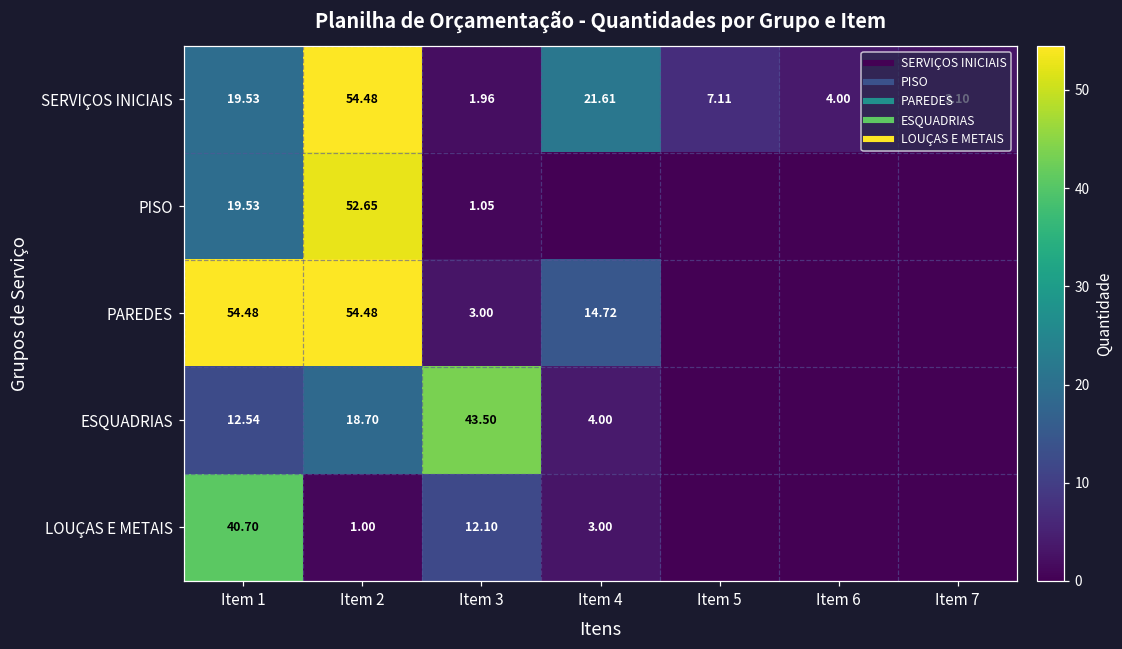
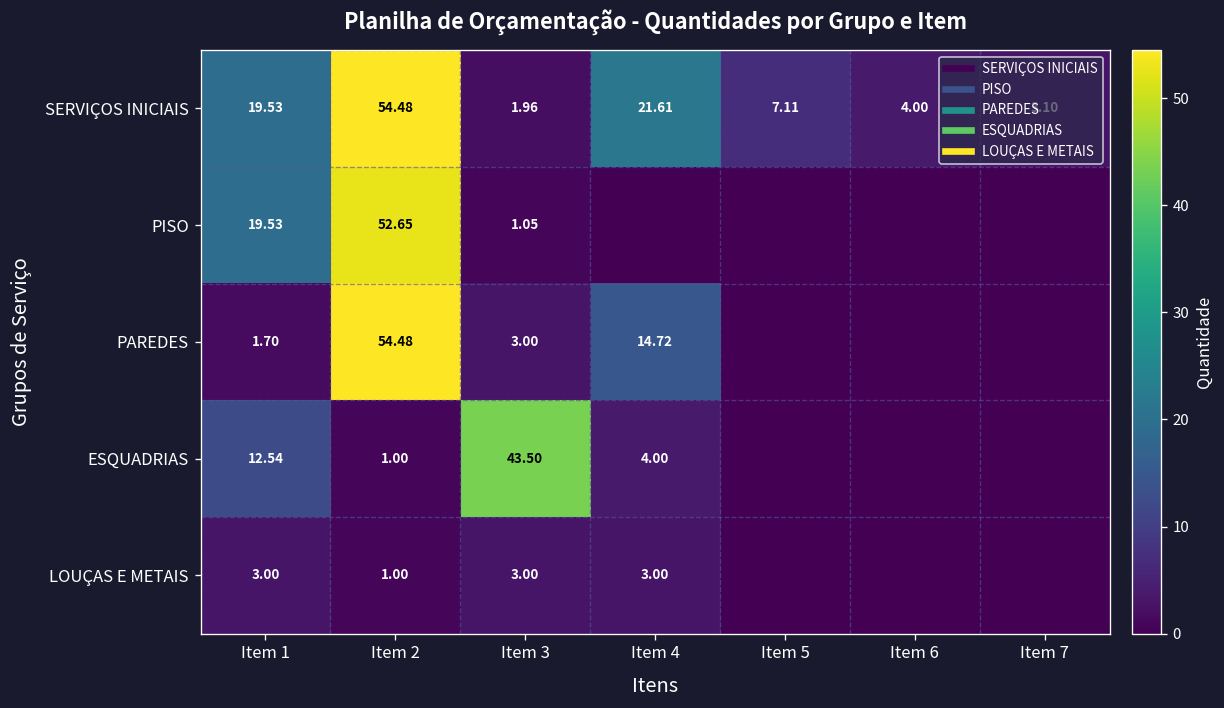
  {
    "SERVIÇOS INICIAIS": {
      "Item 1": 19.53,
      "Item 2": 54.48,
      "Item 3": 1.96,
      "Item 4": 21.61,
      "Item 5": 7.11,
      "Item 6": 4.00
    },
    "PISO": {
      "Item 1": 19.53,
      "Item 2": 52.65,
      "Item 3": 1.05
    },
    "PAREDES": {
-     "Item 1": 54.48,
+     "Item 1": 1.70,
      "Item 2": 54.48,
      "Item 3": 3.00,
      "Item 4": 14.72
    },
    "ESQUADRIAS": {
      "Item 1": 12.54,
-     "Item 2": 18.70,
+     "Item 2": 1.00,
      "Item 3": 43.50,
      "Item 4": 4.00
    },
    "LOUÇAS E METAIS": {
-     "Item 1": 40.70,
+     "Item 1": 3.00,
      "Item 2": 1.00,
-     "Item 3": 12.10,
+     "Item 3": 3.00,
      "Item 4": 3.00
    }
  }
